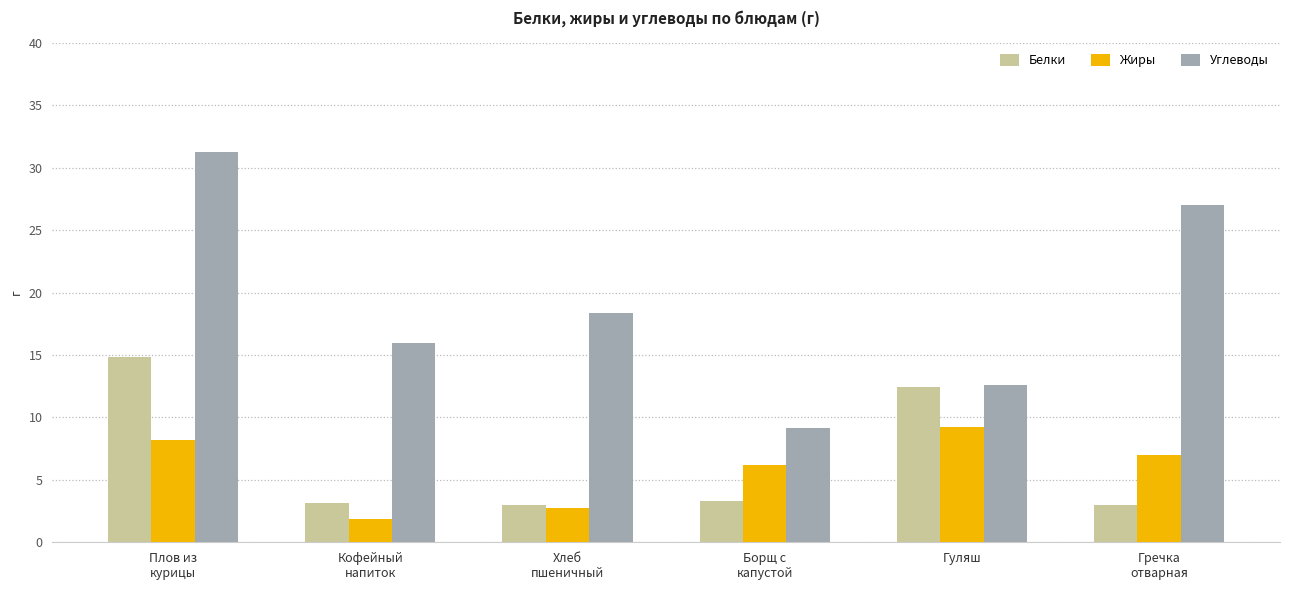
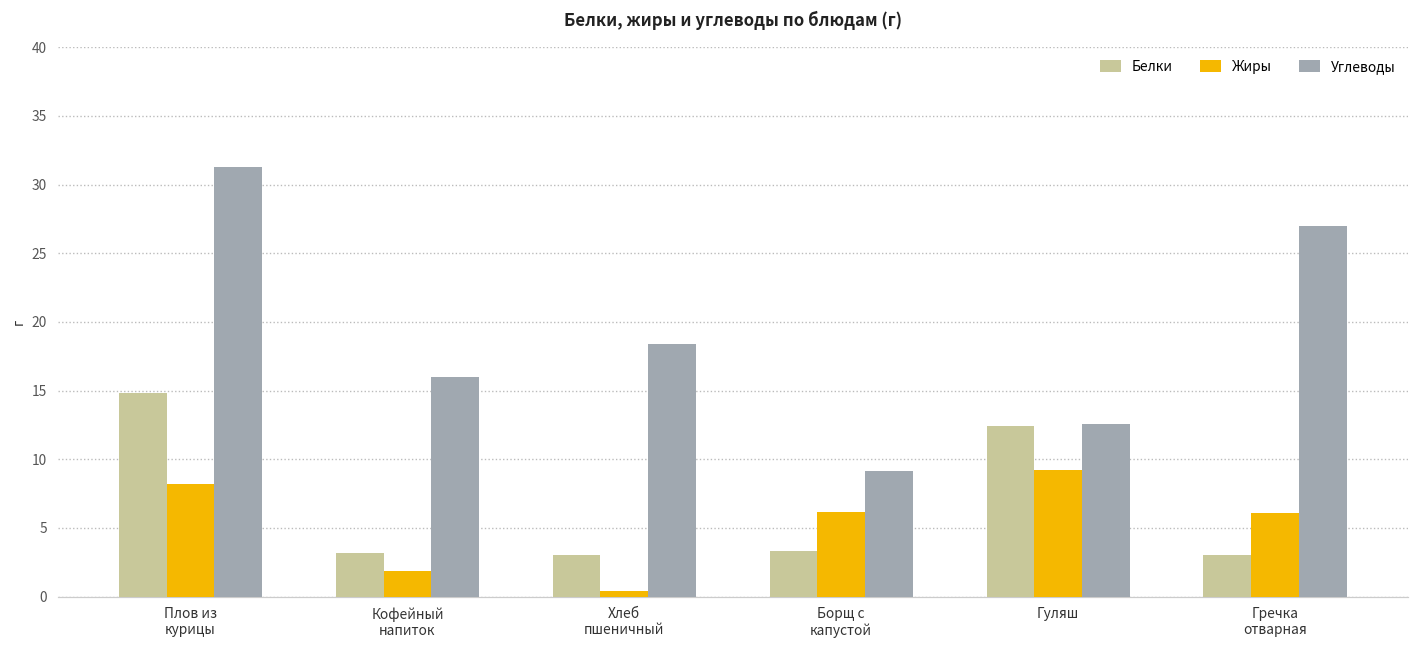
  {
    "Жиры": {
      "Плов из курицы": 8.2,
      "Кофейный напиток": 1.8,
-     "Хлеб пшеничный": 2.8,
+     "Хлеб пшеничный": 0.4,
      "Борщ с капустой": 6.2,
      "Гуляш": 9.2,
-     "Гречка отварная": 7.0
+     "Гречка отварная": 6.1
    }
  }
